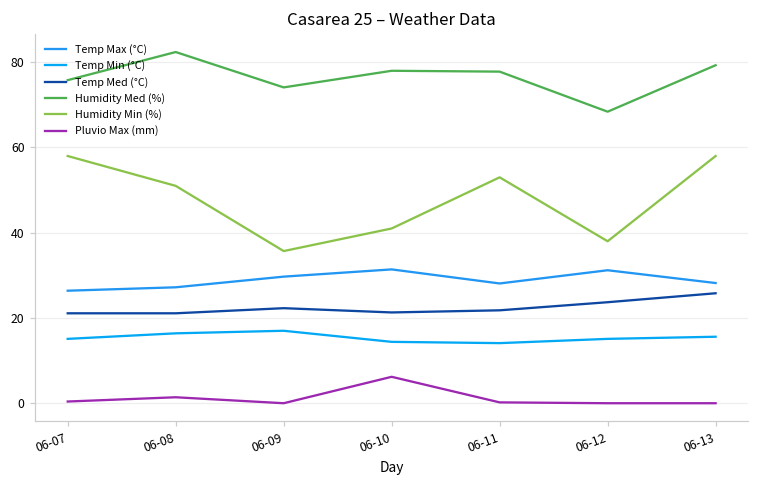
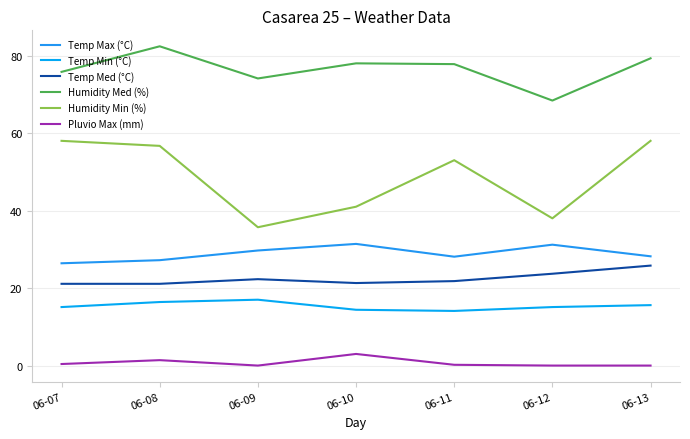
  {
    "Temp Med (°C)": {
      "06-07": 21,
      "06-08": 21,
      "06-09": 22,
      "06-10": 21,
      "06-11": 22,
      "06-12": 24,
      "06-13": 26
    },
    "Humidity Med (%)": {
      "06-07": 76,
      "06-08": 82,
      "06-09": 74,
      "06-10": 78,
      "06-11": 78,
      "06-12": 68,
      "06-13": 79
    },
    "Humidity Min (%)": {
      "06-07": 58,
-     "06-08": 51,
+     "06-08": 57,
      "06-09": 36,
      "06-10": 41,
      "06-11": 53,
      "06-12": 38,
      "06-13": 58
    },
    "Pluvio Max (mm)": {
      "06-07": 0,
      "06-08": 1,
      "06-09": 0,
-     "06-10": 6,
+     "06-10": 3,
      "06-11": 0,
      "06-12": 0,
      "06-13": 0
    }
  }
